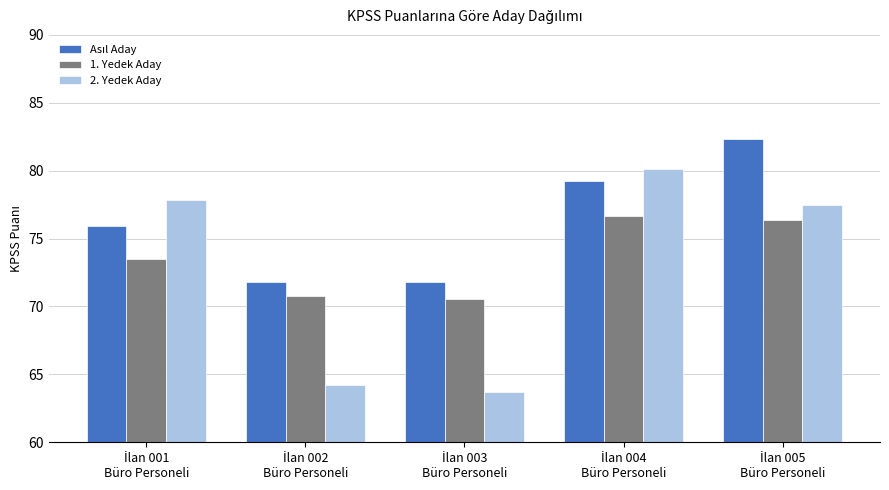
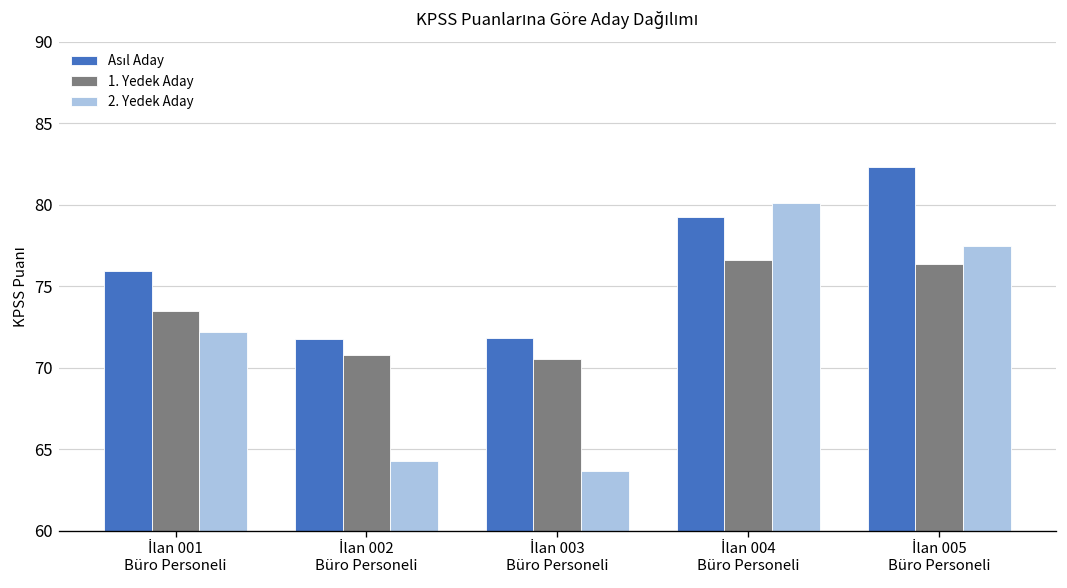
  {
    "Asıl Aday": {
      "İlan 001 Büro Personeli": 75.9,
      "İlan 002 Büro Personeli": 71.8,
      "İlan 003 Büro Personeli": 71.8,
      "İlan 004 Büro Personeli": 79.3,
      "İlan 005 Büro Personeli": 82.3
    },
    "1. Yedek Aday": {
      "İlan 001 Büro Personeli": 73.5,
      "İlan 002 Büro Personeli": 70.8,
      "İlan 003 Büro Personeli": 70.5,
      "İlan 004 Büro Personeli": 76.6,
      "İlan 005 Büro Personeli": 76.4
    },
    "2. Yedek Aday": {
-     "İlan 001 Büro Personeli": 77.9,
+     "İlan 001 Büro Personeli": 72.2,
      "İlan 002 Büro Personeli": 64.3,
      "İlan 003 Büro Personeli": 63.7,
      "İlan 004 Büro Personeli": 80.1,
      "İlan 005 Büro Personeli": 77.4
    }
  }
